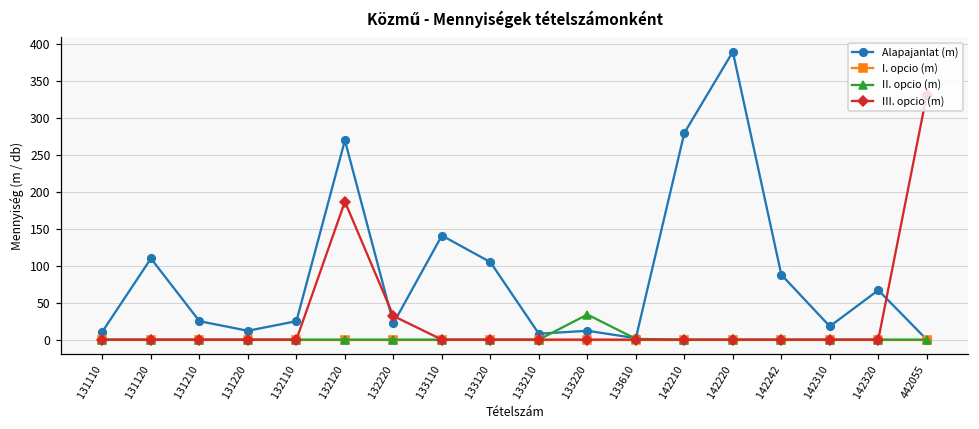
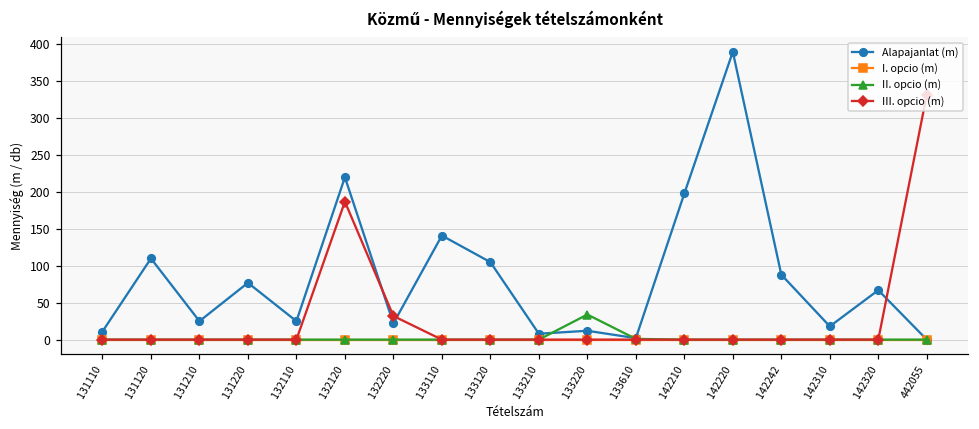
  {
    "Alapajanlat (m)": {
      "131110": 10,
      "131120": 110,
      "131210": 30,
-     "131220": 10,
+     "131220": 80,
      "132110": 30,
-     "132120": 270,
+     "132120": 220,
      "132220": 20,
      "133110": 140,
      "133120": 110,
      "133210": 10,
      "133220": 10,
-     "142210": 280,
+     "142210": 200,
      "142220": 390,
      "142242": 90,
      "142310": 20,
      "142320": 70
    },
    "II. opcio (m)": {
      "133220": 30
    },
    "III. opcio (m)": {
      "132120": 190,
      "132220": 30
    }
  }
